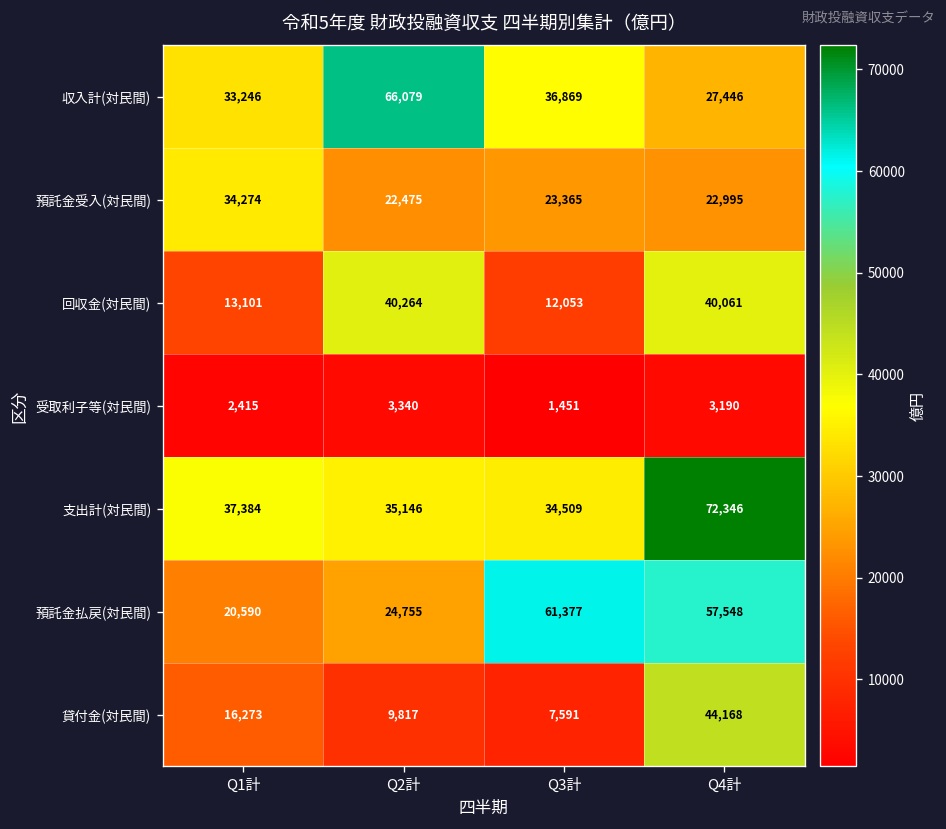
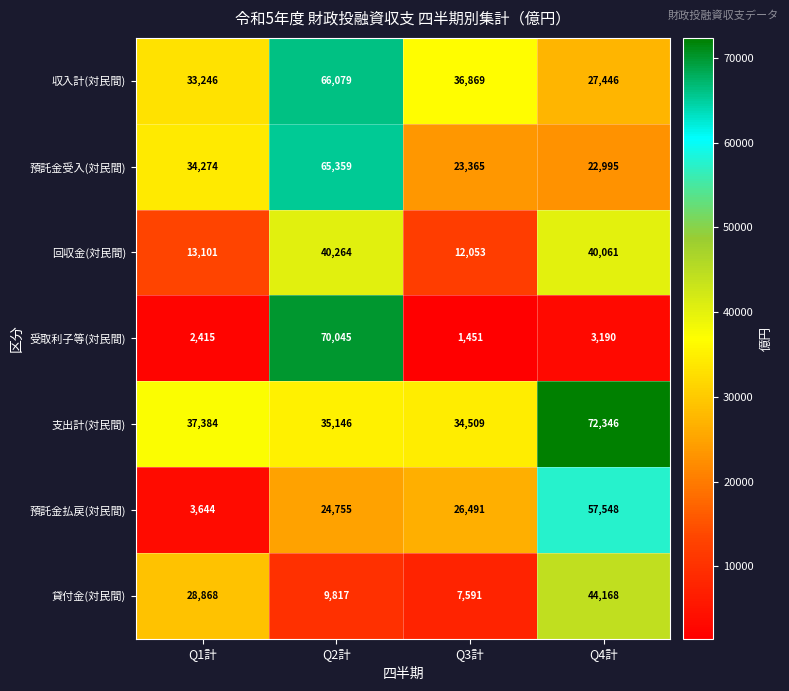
  {
    "収入計(対民間)": {
      "Q1計": "33,246",
      "Q2計": "66,079",
      "Q3計": "36,869",
      "Q4計": "27,446"
    },
    "預託金受入(対民間)": {
      "Q1計": "34,274",
-     "Q2計": "22,475",
+     "Q2計": "65,359",
      "Q3計": "23,365",
      "Q4計": "22,995"
    },
    "回収金(対民間)": {
      "Q1計": "13,101",
      "Q2計": "40,264",
      "Q3計": "12,053",
      "Q4計": "40,061"
    },
    "受取利子等(対民間)": {
      "Q1計": "2,415",
-     "Q2計": "3,340",
+     "Q2計": "70,045",
      "Q3計": "1,451",
      "Q4計": "3,190"
    },
    "支出計(対民間)": {
      "Q1計": "37,384",
      "Q2計": "35,146",
      "Q3計": "34,509",
      "Q4計": "72,346"
    },
    "預託金払戻(対民間)": {
-     "Q1計": "20,590",
+     "Q1計": "3,644",
      "Q2計": "24,755",
-     "Q3計": "61,377",
+     "Q3計": "26,491",
      "Q4計": "57,548"
    },
    "貸付金(対民間)": {
-     "Q1計": "16,273",
+     "Q1計": "28,868",
      "Q2計": "9,817",
      "Q3計": "7,591",
      "Q4計": "44,168"
    }
  }
